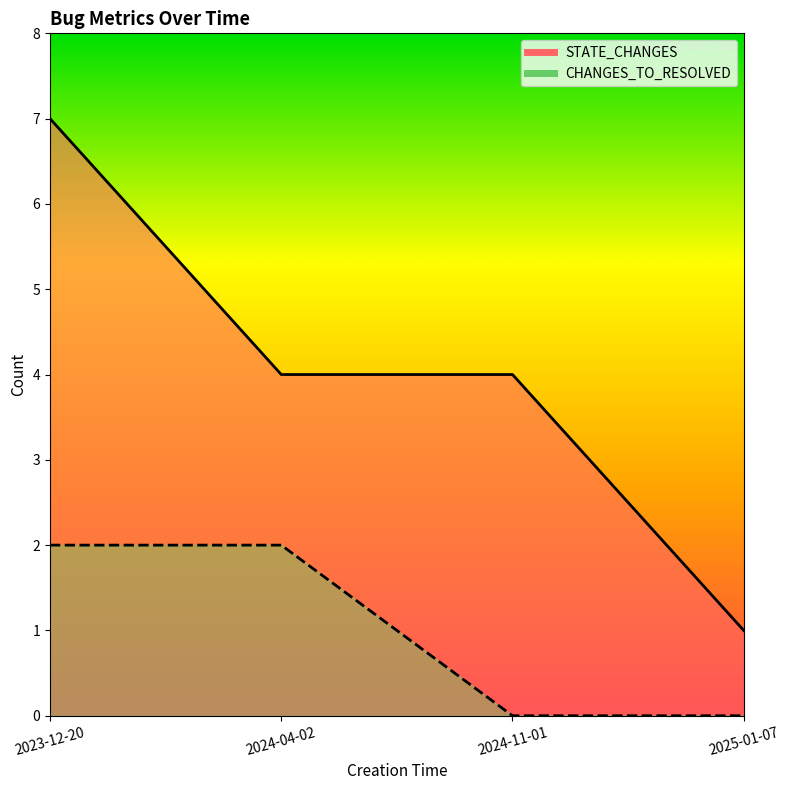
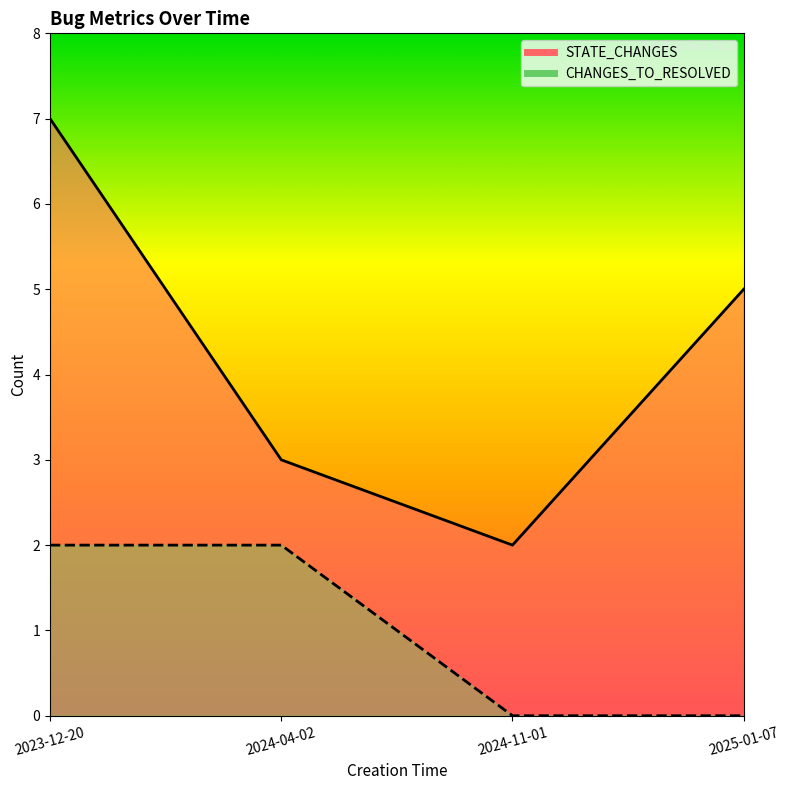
  {
    "STATE_CHANGES": {
      "2023-12-20": 7,
-     "2024-04-02": 4,
-     "2024-11-01": 4,
-     "2025-01-07": 1
+     "2024-04-02": 3,
+     "2024-11-01": 2,
+     "2025-01-07": 5
    },
    "CHANGES_TO_RESOLVED": {
      "2023-12-20": 2,
      "2024-04-02": 2,
      "2024-11-01": 0,
      "2025-01-07": 0
    }
  }
